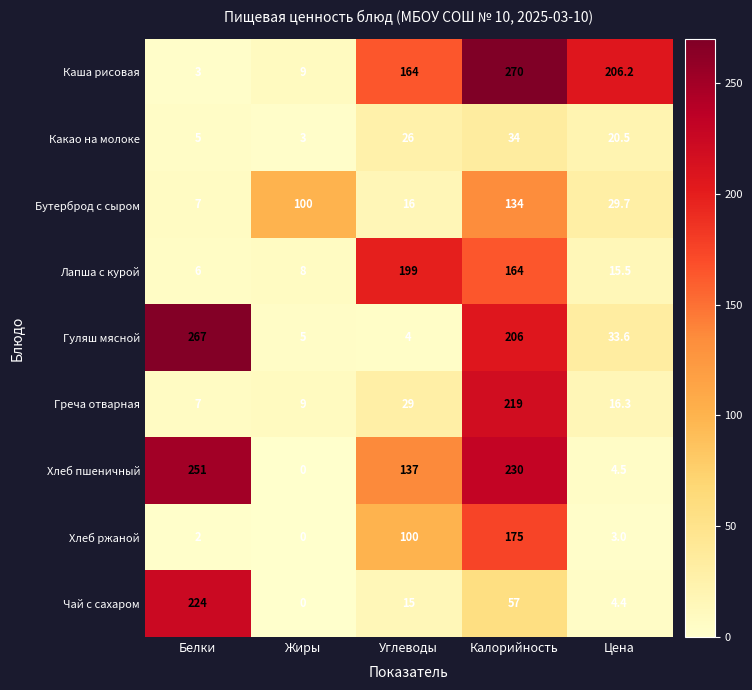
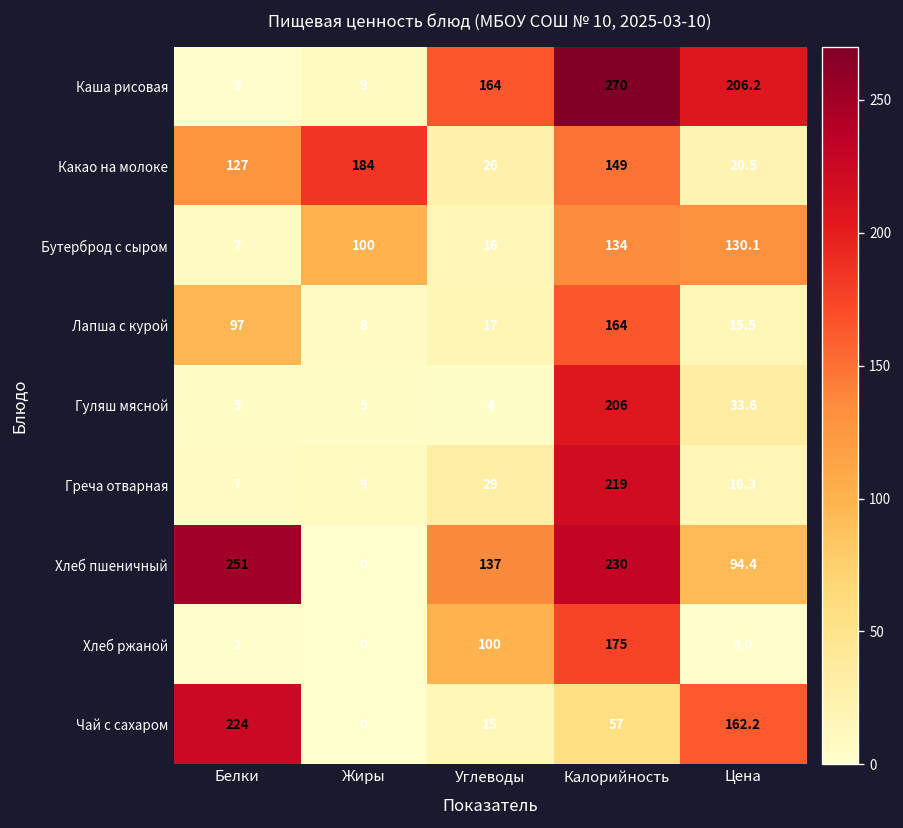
  {
    "Каша рисовая": {
      "Белки": 3,
      "Жиры": 9,
      "Углеводы": 164,
      "Калорийность": 270,
      "Цена": 206.2
    },
    "Какао на молоке": {
-     "Белки": 5,
-     "Жиры": 3,
+     "Белки": 127,
+     "Жиры": 184,
      "Углеводы": 26,
-     "Калорийность": 34,
+     "Калорийность": 149,
      "Цена": 20.5
    },
    "Бутерброд с сыром": {
      "Белки": 7,
      "Жиры": 100,
      "Углеводы": 16,
      "Калорийность": 134,
-     "Цена": 29.7
+     "Цена": 130.1
    },
    "Лапша с курой": {
-     "Белки": 6,
+     "Белки": 97,
      "Жиры": 8,
-     "Углеводы": 199,
+     "Углеводы": 17,
      "Калорийность": 164,
      "Цена": 15.5
    },
    "Гуляш мясной": {
-     "Белки": 267,
+     "Белки": 5,
      "Жиры": 5,
      "Углеводы": 4,
      "Калорийность": 206,
      "Цена": 33.6
    },
    "Греча отварная": {
      "Белки": 7,
      "Жиры": 9,
      "Углеводы": 29,
      "Калорийность": 219,
      "Цена": 16.3
    },
    "Хлеб пшеничный": {
      "Белки": 251,
      "Жиры": 0,
      "Углеводы": 137,
      "Калорийность": 230,
-     "Цена": 4.5
+     "Цена": 94.4
    },
    "Хлеб ржаной": {
      "Белки": 2,
      "Жиры": 0,
      "Углеводы": 100,
      "Калорийность": 175,
      "Цена": 3.0
    },
    "Чай с сахаром": {
      "Белки": 224,
      "Жиры": 0,
      "Углеводы": 15,
      "Калорийность": 57,
-     "Цена": 4.4
+     "Цена": 162.2
    }
  }
